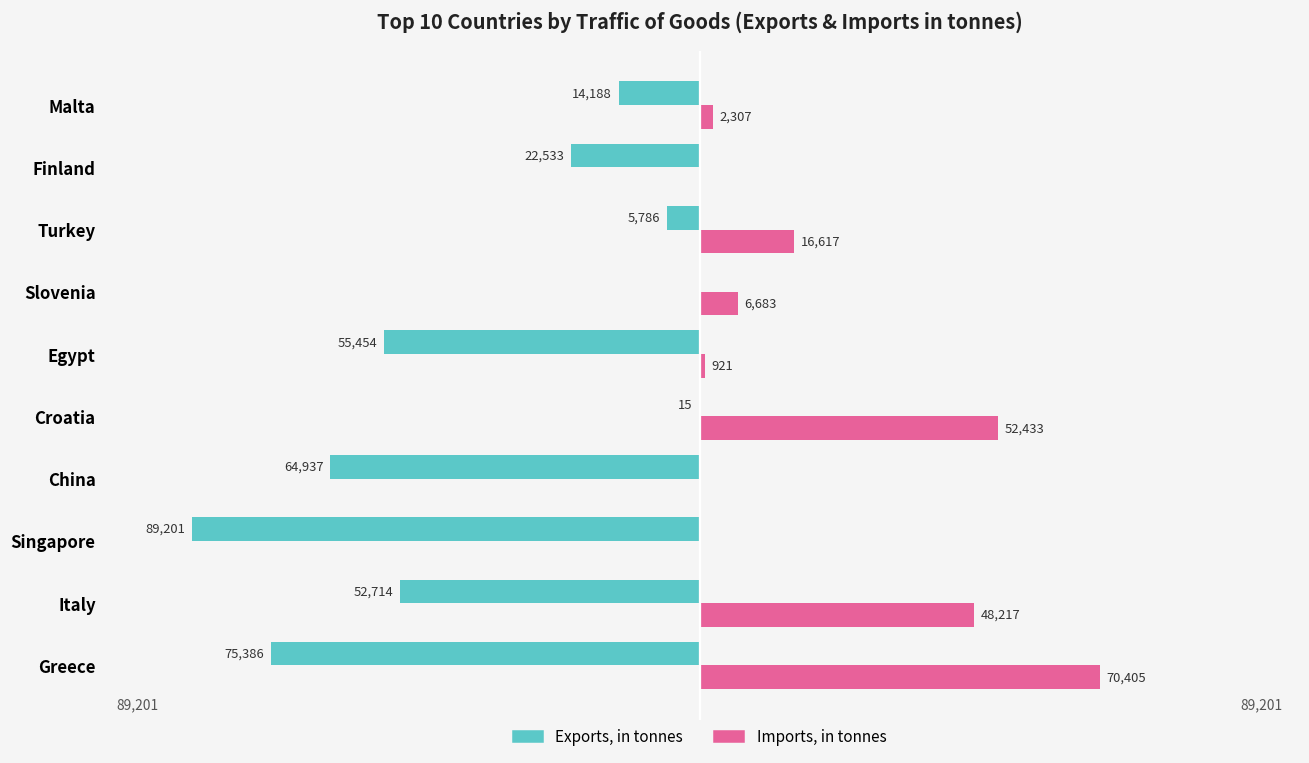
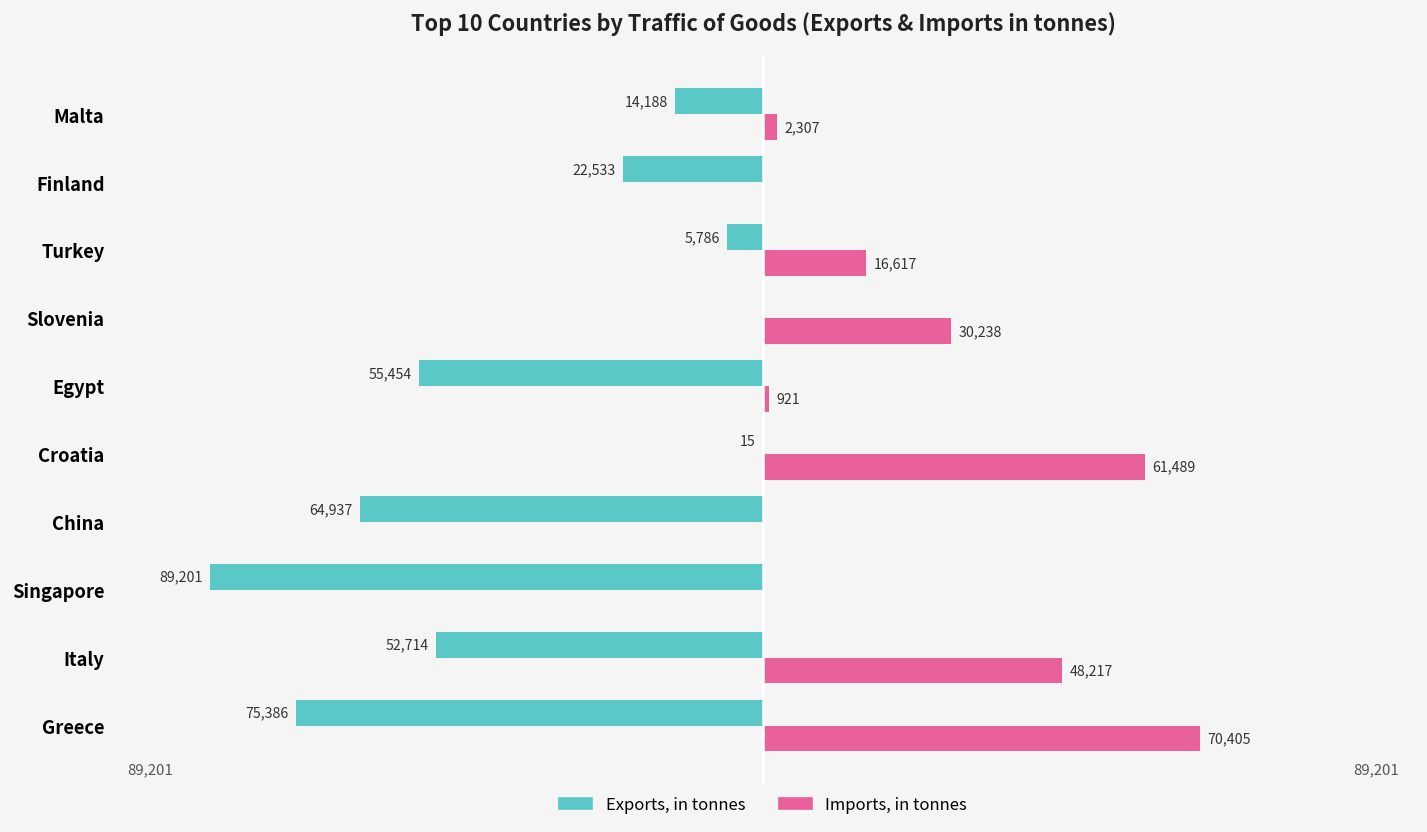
  {
    "Imports, in tonnes": {
      "Malta": "2,307",
      "Turkey": "16,617",
-     "Slovenia": "6,683",
+     "Slovenia": "30,238",
      "Egypt": "921",
-     "Croatia": "52,433",
+     "Croatia": "61,489",
      "Italy": "48,217",
      "Greece": "70,405"
    }
  }
